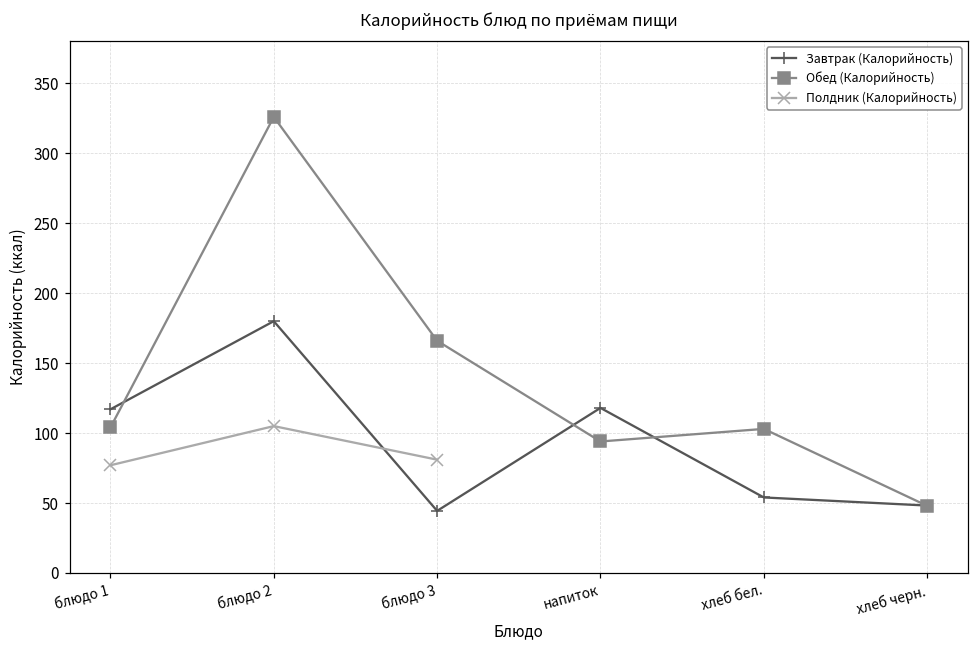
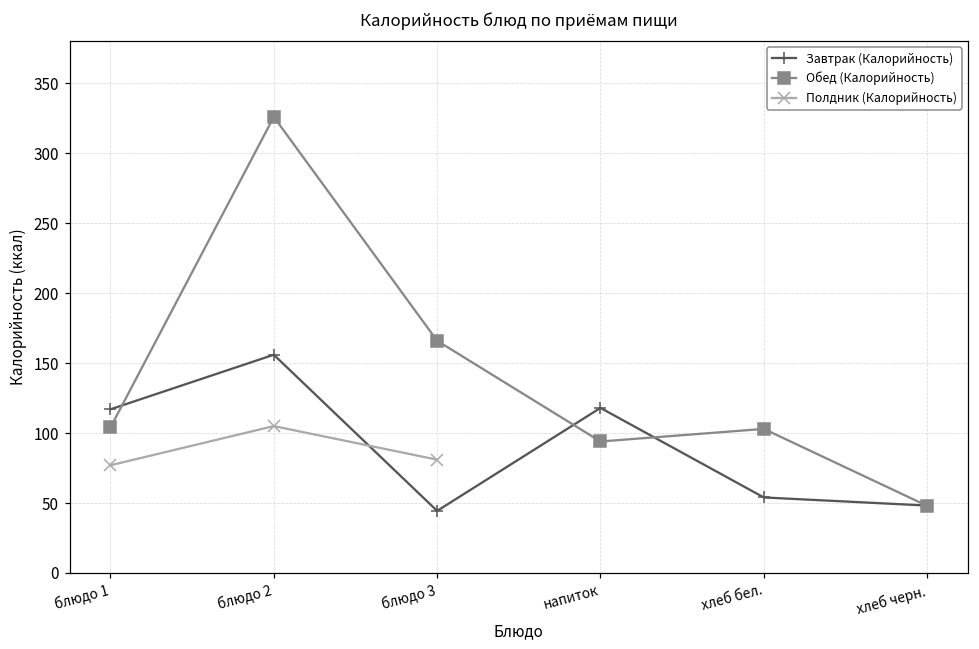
  {
    "Завтрак (Калорийность)": {
      "блюдо 1": 117,
-     "блюдо 2": 180,
+     "блюдо 2": 156,
      "блюдо 3": 44,
      "напиток": 118,
      "хлеб бел.": 54
    }
  }
